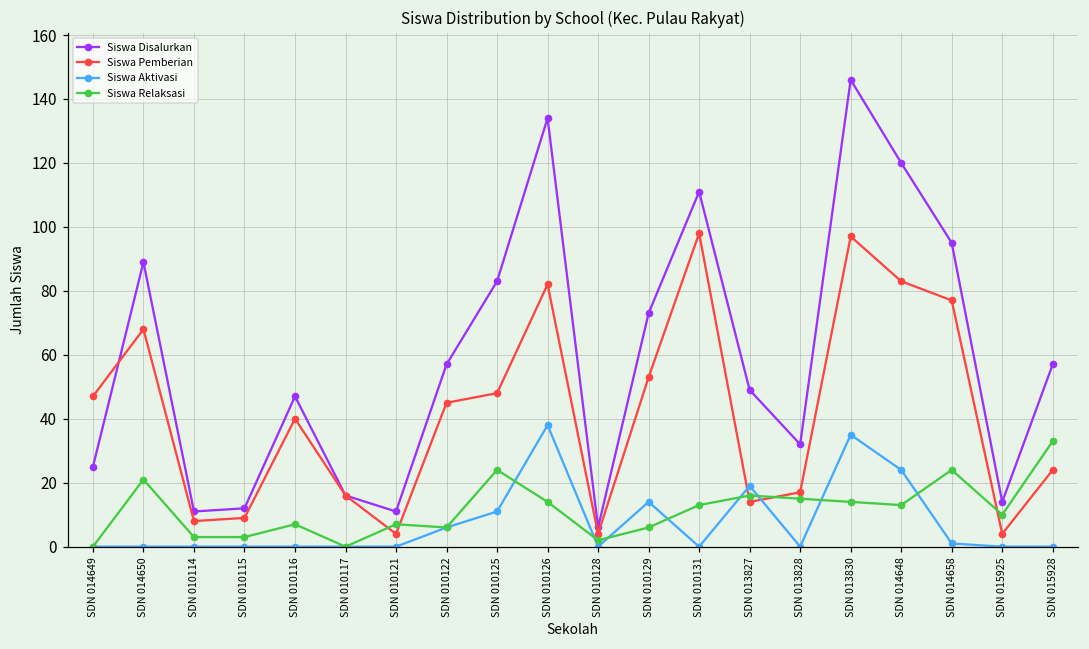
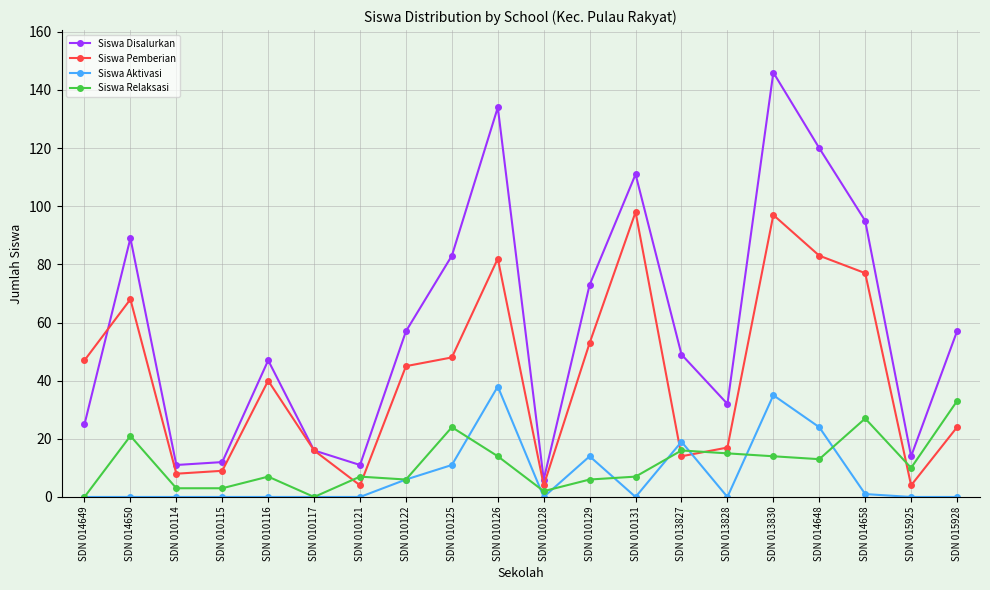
  {
    "Siswa Disalurkan": {
      "SDN 014649": 25,
      "SDN 014650": 89,
      "SDN 010114": 11,
      "SDN 010115": 12,
      "SDN 010116": 47,
      "SDN 010121": 11,
      "SDN 010122": 57,
      "SDN 010125": 83,
      "SDN 010126": 134,
      "SDN 010128": 6,
      "SDN 010129": 73,
      "SDN 010131": 111,
      "SDN 013827": 49,
      "SDN 013828": 32,
      "SDN 013830": 146,
      "SDN 014648": 120,
      "SDN 014658": 95,
      "SDN 015925": 14,
      "SDN 015928": 57
    },
    "Siswa Pemberian": {
      "SDN 014649": 47,
      "SDN 014650": 68,
      "SDN 010114": 8,
      "SDN 010115": 9,
      "SDN 010116": 40,
      "SDN 010121": 4,
      "SDN 010122": 45,
      "SDN 010125": 48,
      "SDN 010126": 82,
      "SDN 010128": 4,
      "SDN 010129": 53,
      "SDN 010131": 98,
      "SDN 013827": 14,
      "SDN 013828": 17,
      "SDN 013830": 97,
      "SDN 014648": 83,
      "SDN 014658": 77,
      "SDN 015925": 4,
      "SDN 015928": 24
    },
    "Siswa Aktivasi": {
      "SDN 014650": 0,
      "SDN 010114": 0,
      "SDN 010115": 0,
      "SDN 010116": 0,
      "SDN 010121": 0,
      "SDN 010125": 11,
      "SDN 010126": 38,
      "SDN 010128": 0,
      "SDN 010129": 14,
      "SDN 010131": 0,
      "SDN 013827": 19,
      "SDN 013828": 0,
      "SDN 013830": 35,
      "SDN 014648": 24,
      "SDN 014658": 1,
      "SDN 015925": 0,
      "SDN 015928": 0
    },
    "Siswa Relaksasi": {
      "SDN 014650": 21,
      "SDN 010114": 3,
      "SDN 010115": 3,
      "SDN 010116": 7,
      "SDN 010121": 7,
      "SDN 010125": 24,
      "SDN 010126": 14,
      "SDN 010128": 2,
      "SDN 010129": 6,
-     "SDN 010131": 13,
+     "SDN 010131": 7,
      "SDN 013827": 16,
      "SDN 013828": 15,
      "SDN 013830": 14,
      "SDN 014648": 13,
-     "SDN 014658": 24,
+     "SDN 014658": 27,
      "SDN 015925": 10,
      "SDN 015928": 33
    }
  }
